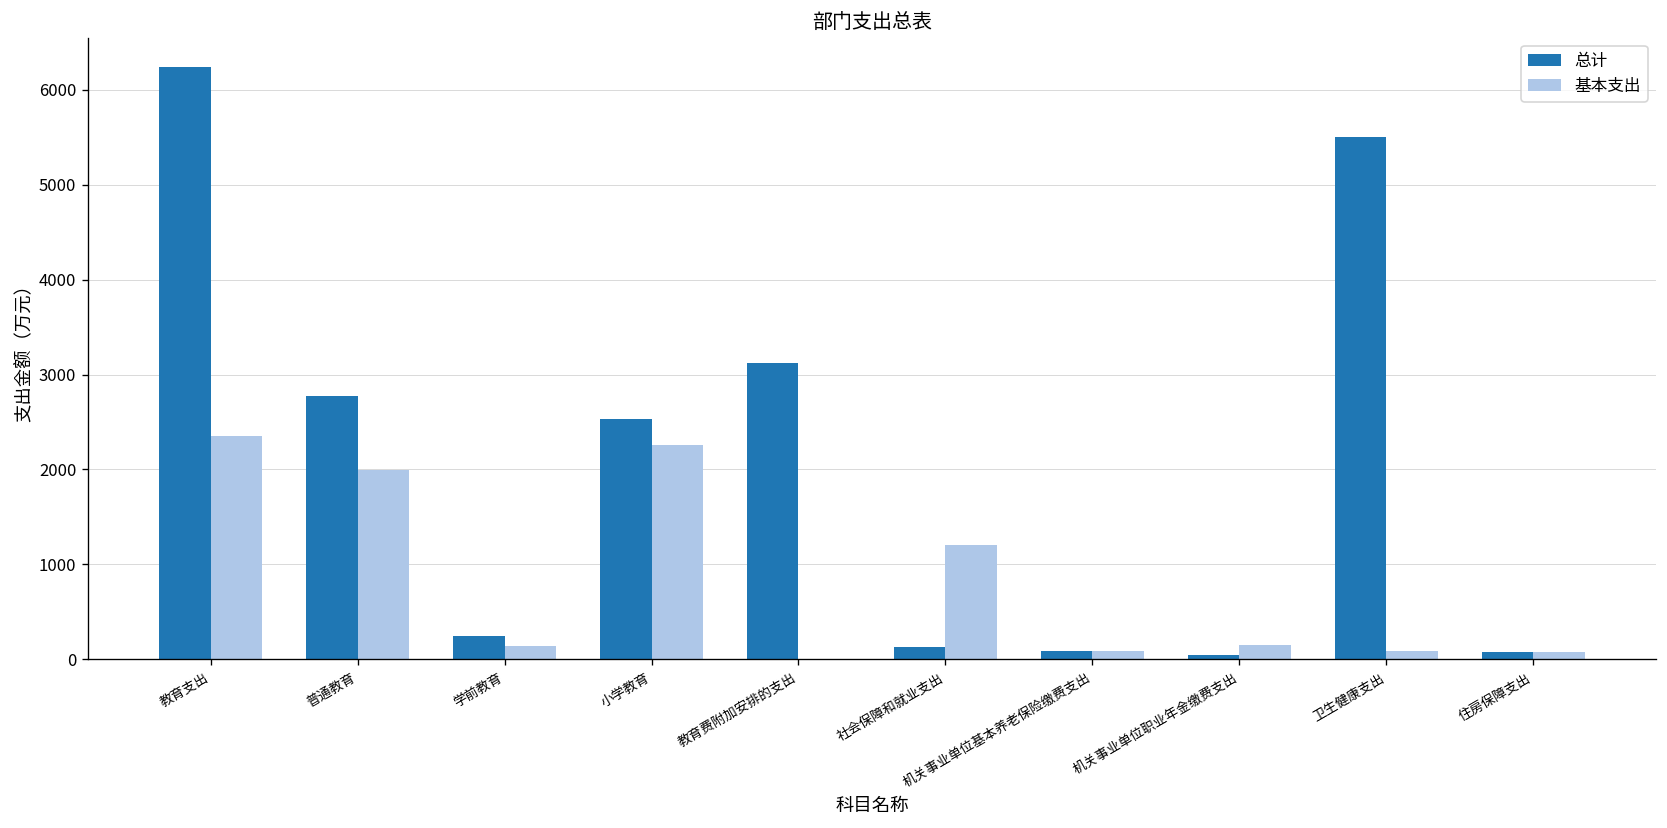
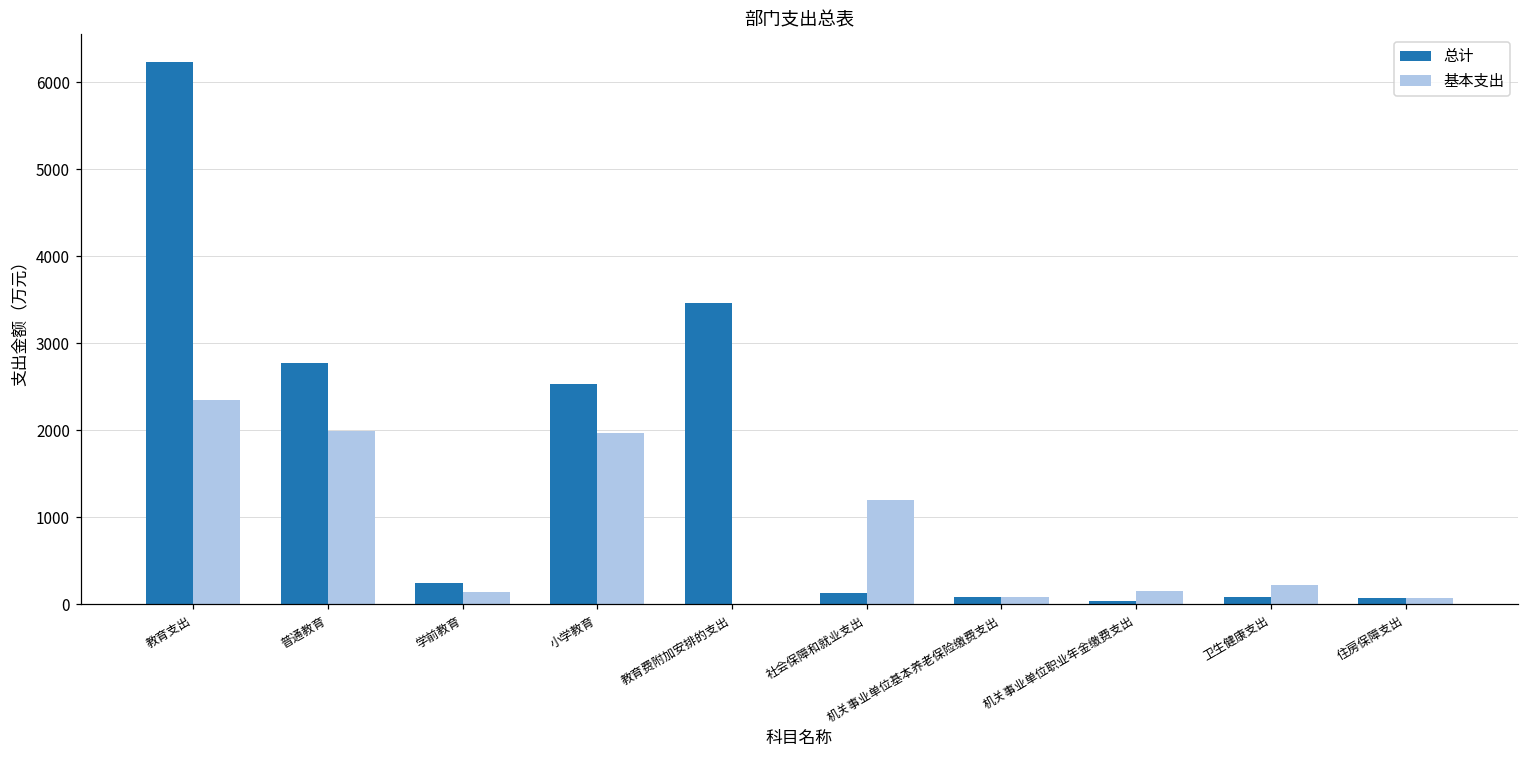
  {
    "总计": {
      "教育支出": 6200,
      "普通教育": 2800,
      "学前教育": 200,
      "小学教育": 2500,
-     "教育费附加安排的支出": 3100,
+     "教育费附加安排的支出": 3500,
      "社会保障和就业支出": 100,
      "机关事业单位基本养老保险缴费支出": 100,
      "机关事业单位职业年金缴费支出": 0,
-     "卫生健康支出": 5500,
+     "卫生健康支出": 100,
      "住房保障支出": 100
    },
    "基本支出": {
      "教育支出": 2400,
      "普通教育": 2000,
      "学前教育": 100,
-     "小学教育": 2300,
+     "小学教育": 2000,
      "教育费附加安排的支出": 0,
      "社会保障和就业支出": 1200,
      "机关事业单位基本养老保险缴费支出": 100,
      "机关事业单位职业年金缴费支出": 100,
-     "卫生健康支出": 100,
+     "卫生健康支出": 200,
      "住房保障支出": 100
    }
  }
